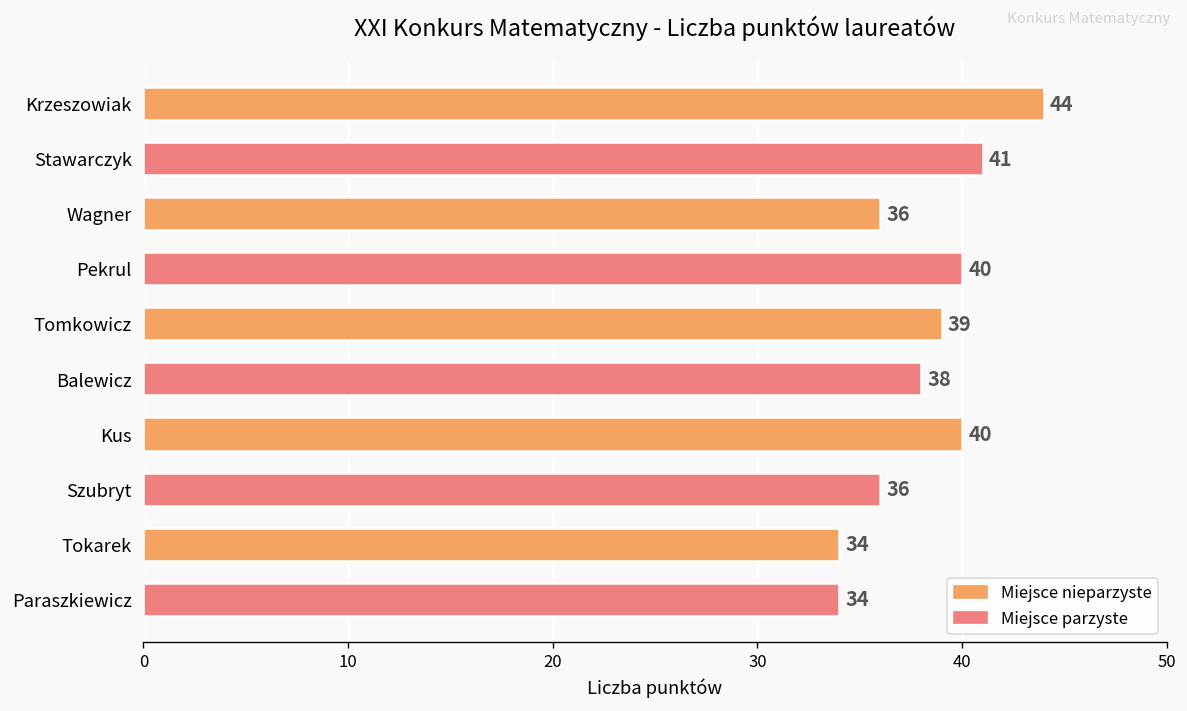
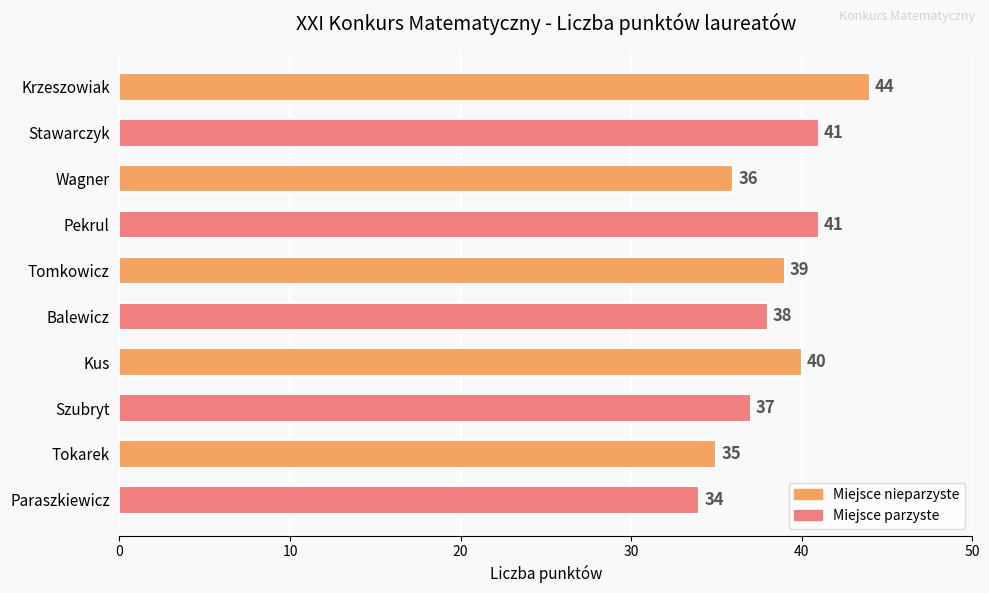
  {
    "Krzeszowiak": 44,
    "Stawarczyk": 41,
    "Wagner": 36,
-   "Pekrul": 40,
+   "Pekrul": 41,
    "Tomkowicz": 39,
    "Balewicz": 38,
    "Kus": 40,
-   "Szubryt": 36,
-   "Tokarek": 34,
+   "Szubryt": 37,
+   "Tokarek": 35,
    "Paraszkiewicz": 34
  }
